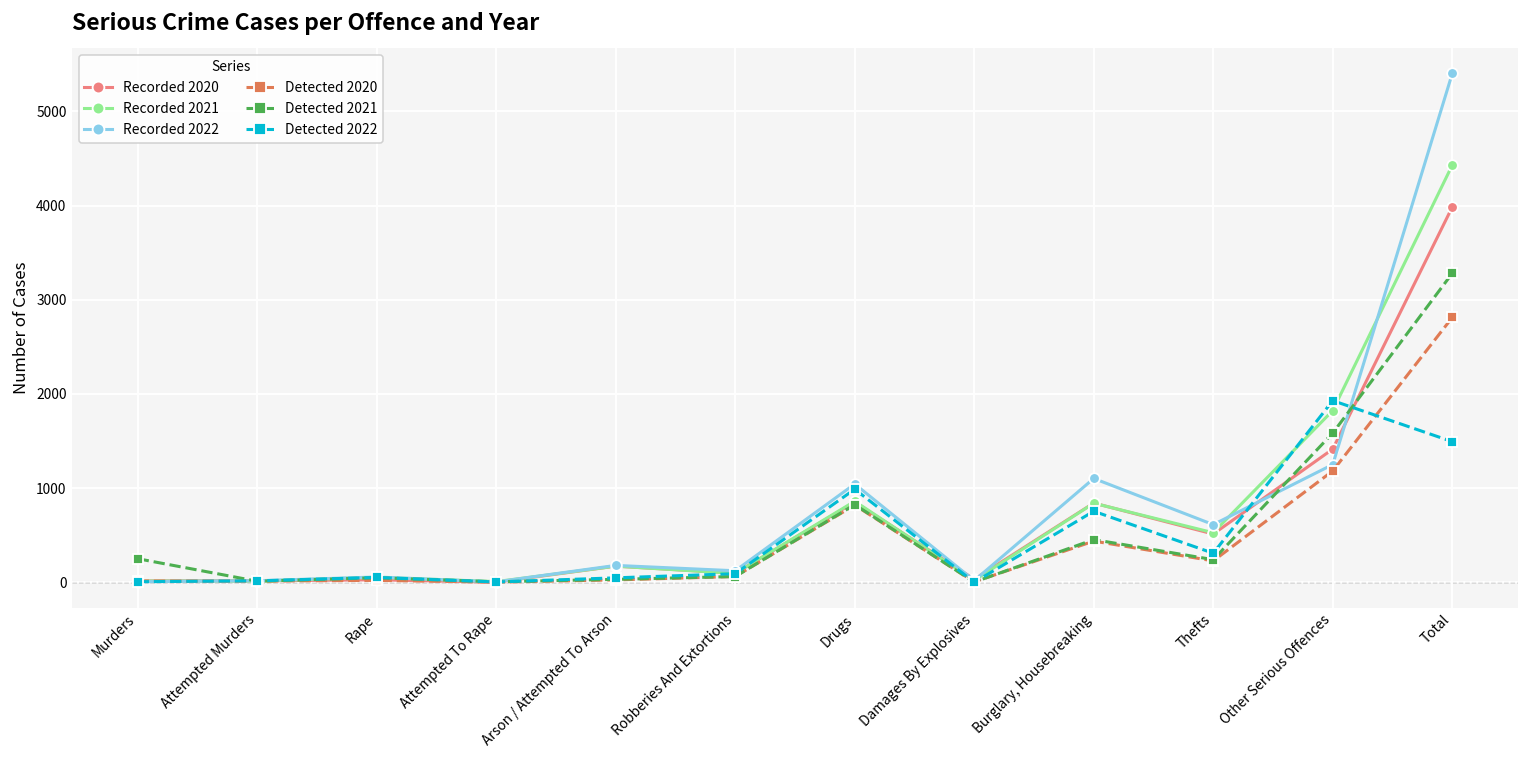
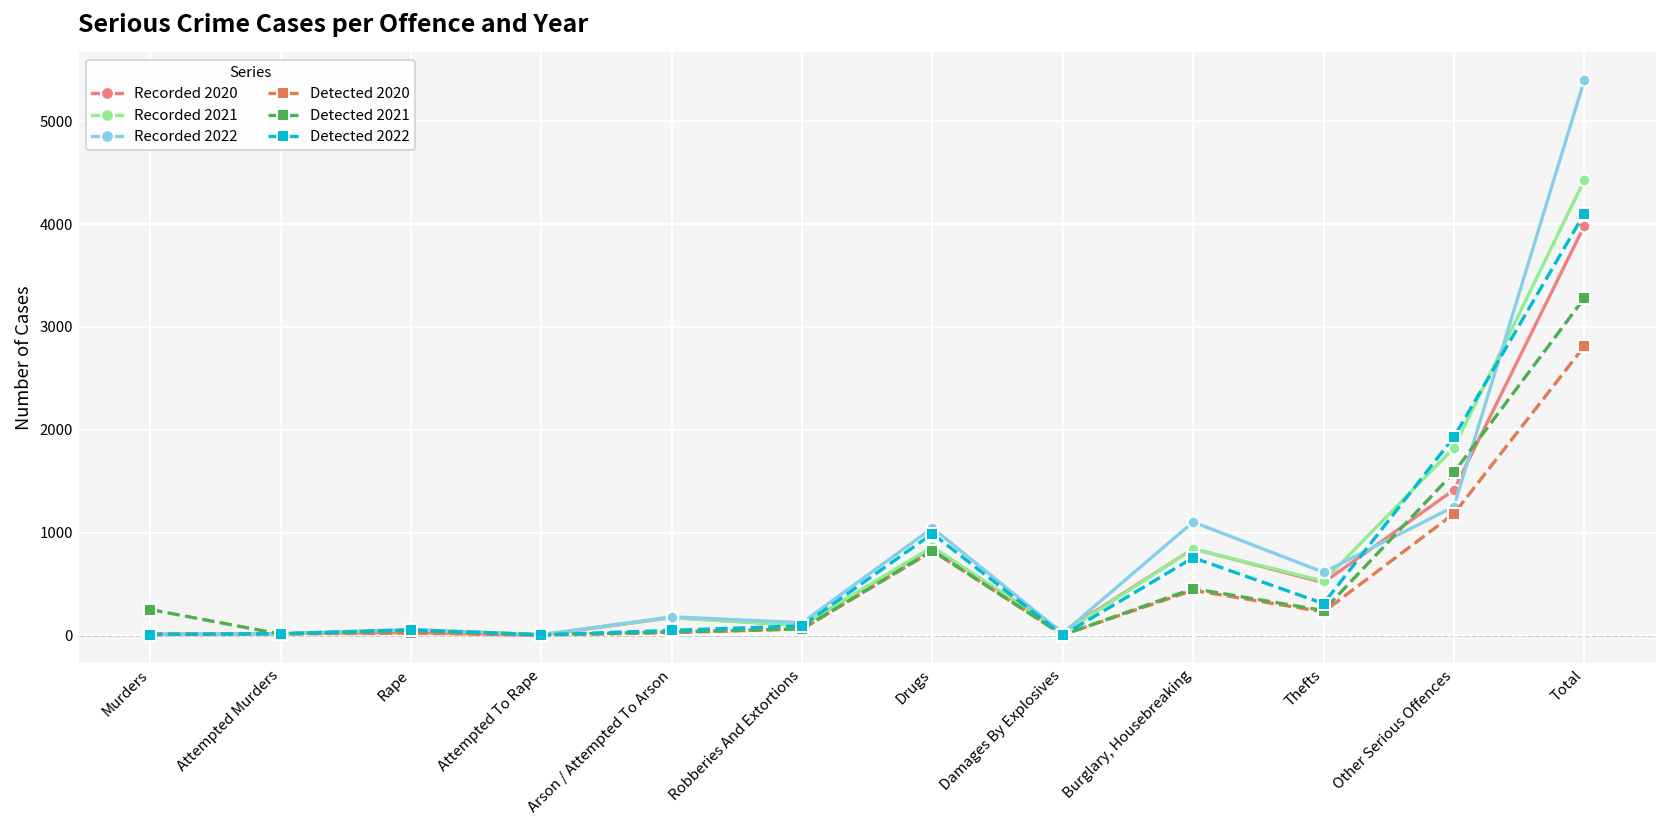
  {
    "Recorded 2021": {
      "Other Serious Offences": 1800,
      "Total": 4400
    },
    "Recorded 2022": {
      "Drugs": 1000,
      "Burglary, Housebreaking": 1100,
      "Thefts": 600,
      "Other Serious Offences": 1300,
      "Total": 5400
    },
    "Detected 2021": {
      "Murders": 300,
      "Other Serious Offences": 1600,
      "Total": 3300
    },
    "Detected 2022": {
      "Drugs": 1000,
      "Burglary, Housebreaking": 800,
      "Thefts": 300,
      "Other Serious Offences": 1900,
-     "Total": 1500
+     "Total": 4100
    }
  }
